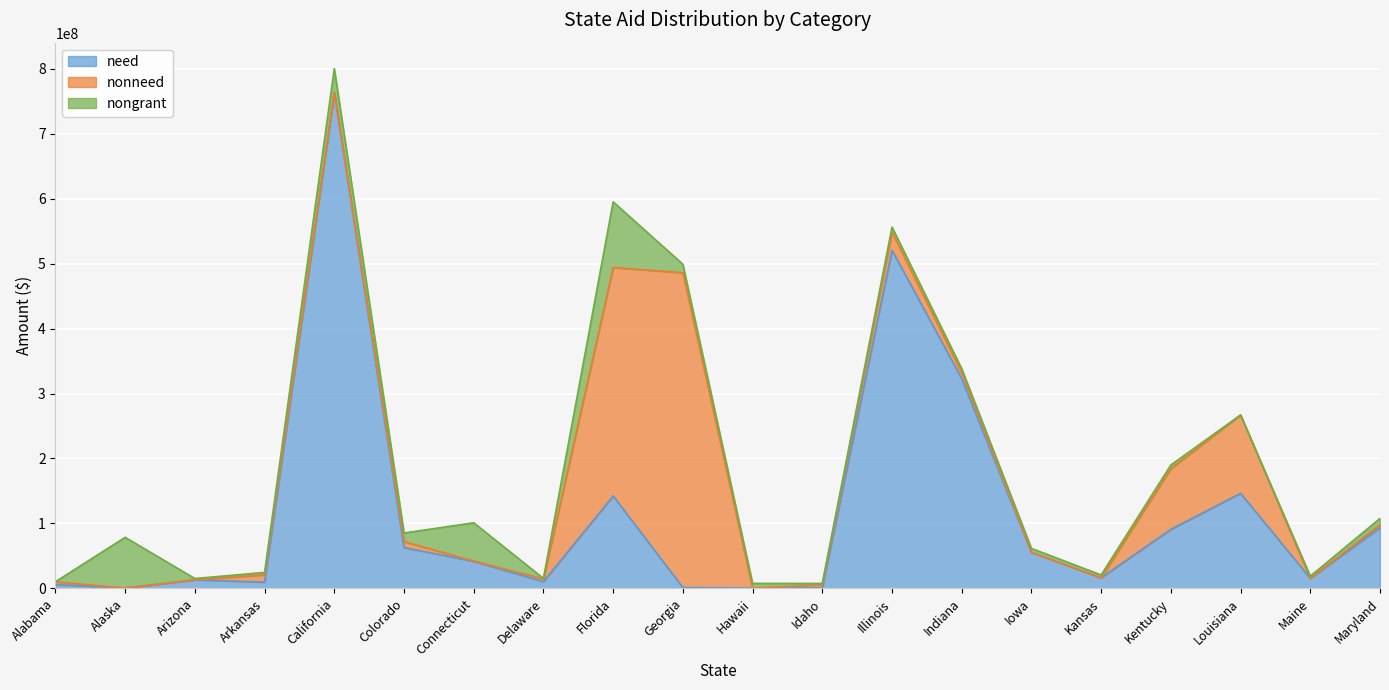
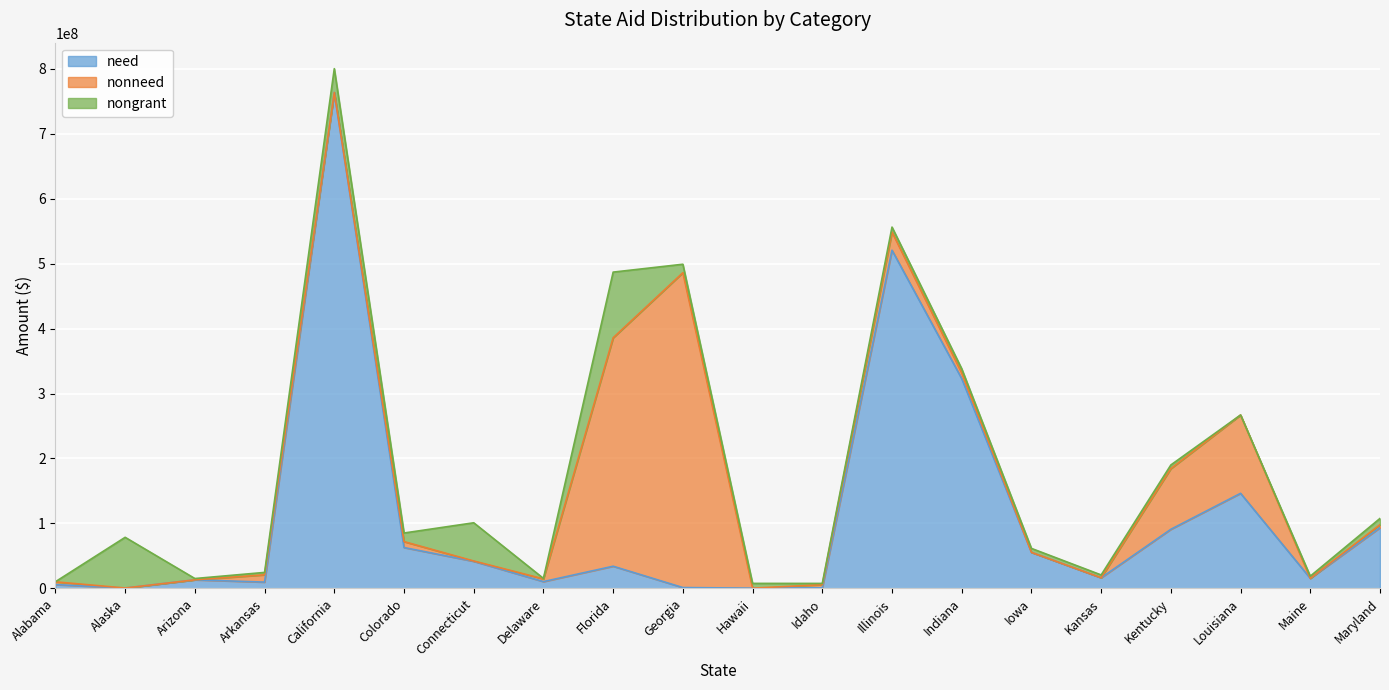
  {
    "need": {
      "Alabama": 10000000,
      "Arkansas": 10000000,
      "Colorado": 60000000,
      "Delaware": 10000000,
-     "Florida": 140000000,
+     "Florida": 30000000,
      "Georgia": 0,
      "Idaho": 0,
      "Illinois": 520000000,
      "Indiana": 320000000,
      "Kentucky": 90000000,
      "Louisiana": 150000000,
      "Maryland": 90000000
    },
    "nonneed": {
      "Colorado": 10000000,
      "Florida": 350000000,
      "Georgia": 480000000,
      "Illinois": 30000000,
      "Indiana": 10000000,
      "Kentucky": 90000000,
      "Maryland": 0
    },
    "nongrant": {
      "Alaska": 80000000,
      "California": 40000000,
      "Colorado": 10000000,
      "Connecticut": 60000000,
      "Florida": 100000000,
      "Georgia": 10000000,
      "Hawaii": 10000000,
      "Illinois": 10000000,
      "Indiana": 10000000,
      "Iowa": 10000000,
      "Kansas": 0,
      "Kentucky": 10000000,
      "Maryland": 10000000
    }
  }
